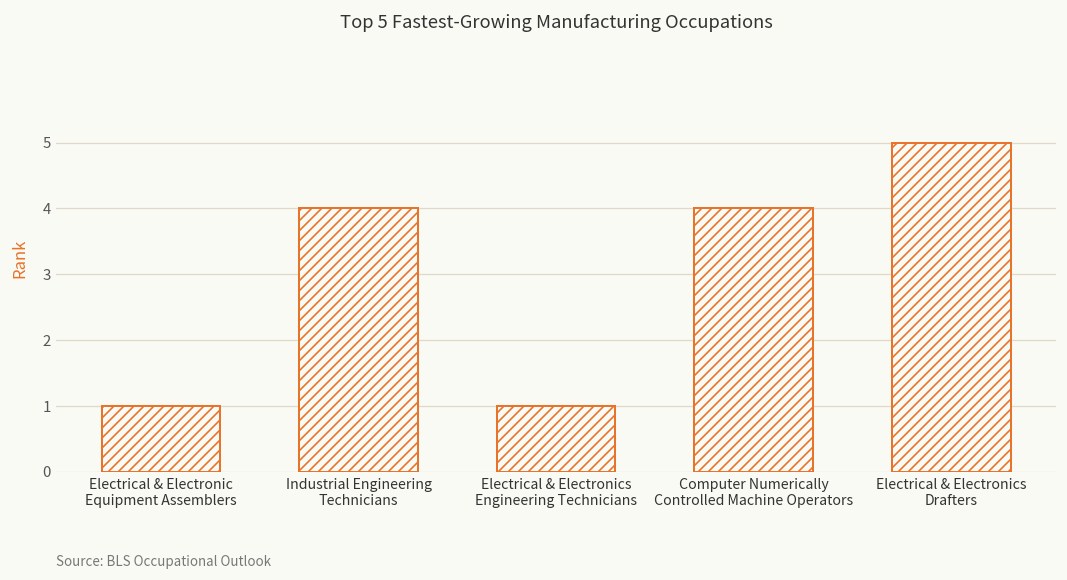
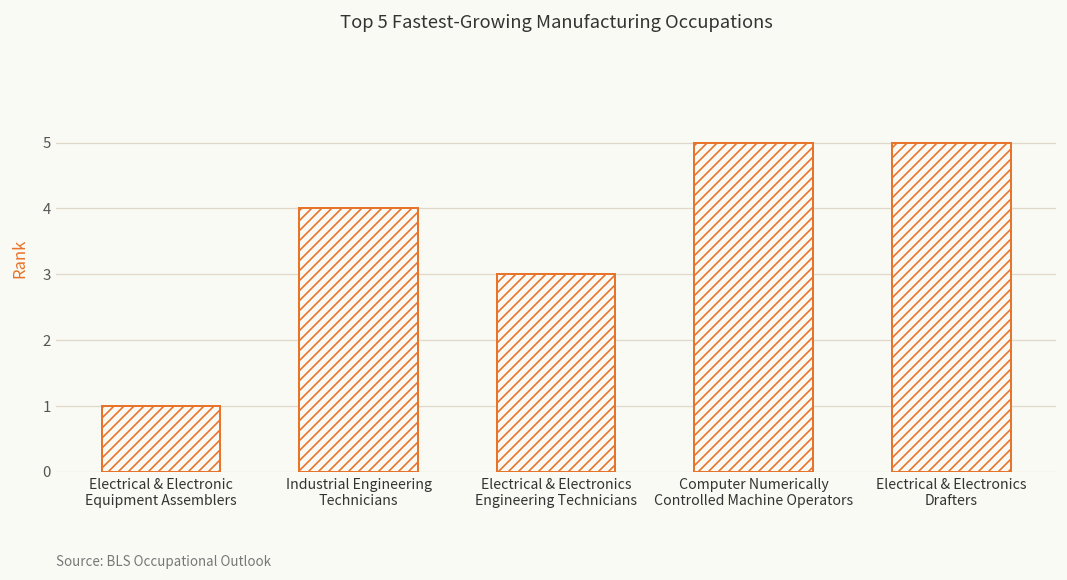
  {
    "Electrical & Electronic Equipment Assemblers": 1,
    "Industrial Engineering Technicians": 4,
-   "Electrical & Electronics Engineering Technicians": 1,
-   "Computer Numerically Controlled Machine Operators": 4,
+   "Electrical & Electronics Engineering Technicians": 3,
+   "Computer Numerically Controlled Machine Operators": 5,
    "Electrical & Electronics Drafters": 5
  }
